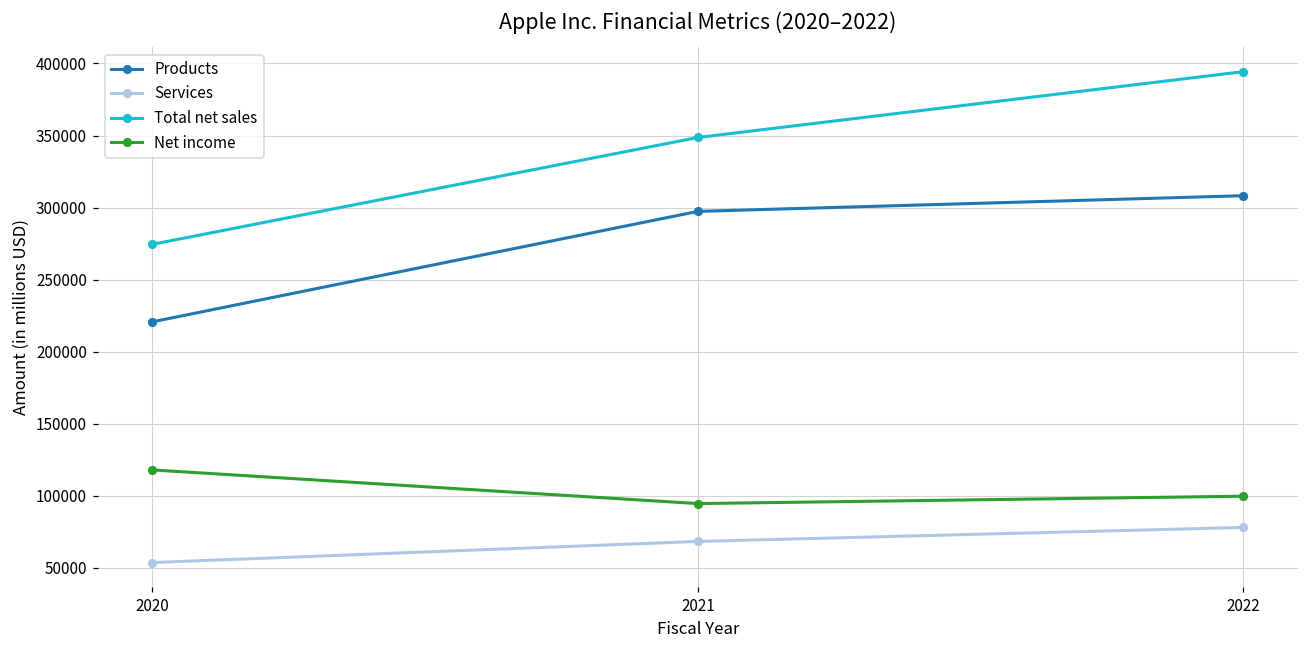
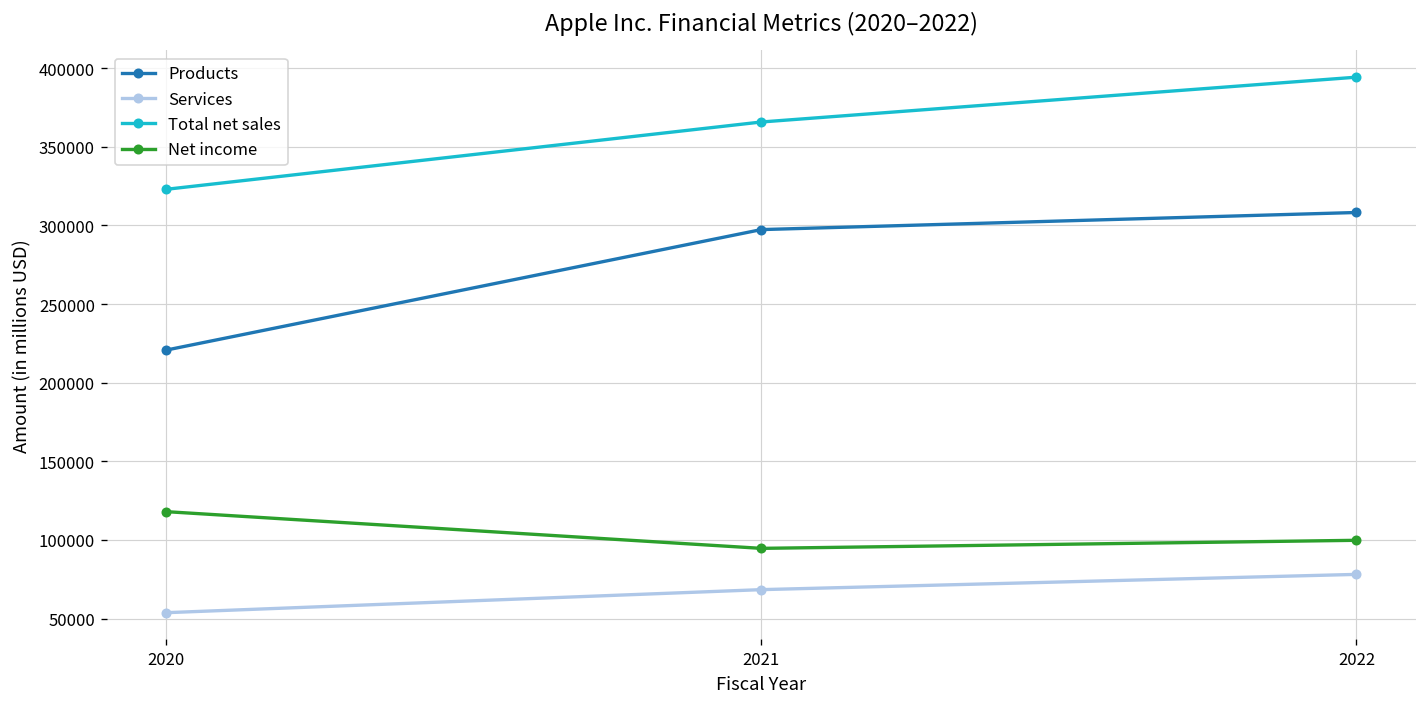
  {
    "Products": {
      "2020": 221000,
      "2021": 297000,
      "2022": 308000
    },
    "Services": {
      "2020": 54000,
      "2021": 68000,
      "2022": 78000
    },
    "Total net sales": {
-     "2020": 275000,
-     "2021": 349000,
+     "2020": 323000,
+     "2021": 366000,
      "2022": 394000
    },
    "Net income": {
      "2020": 118000,
      "2021": 95000,
      "2022": 100000
    }
  }
